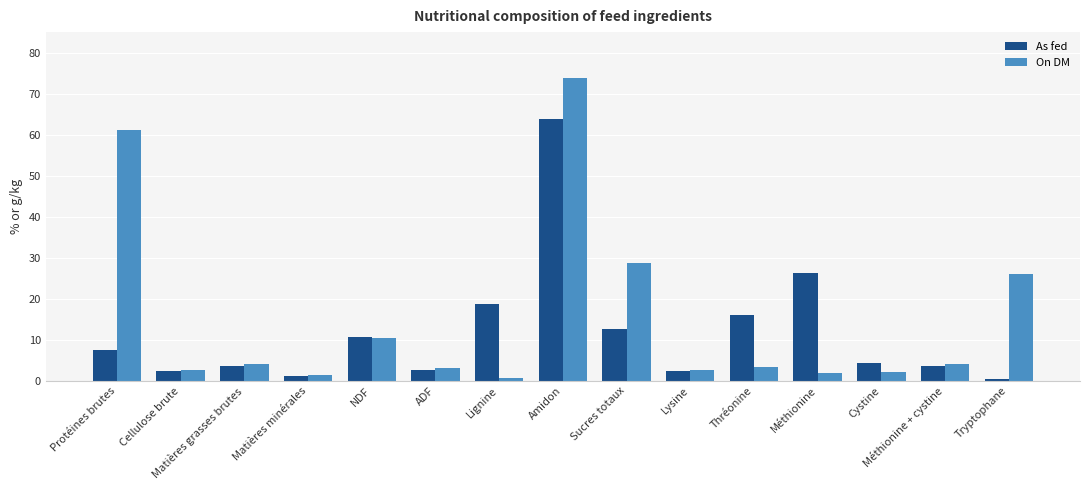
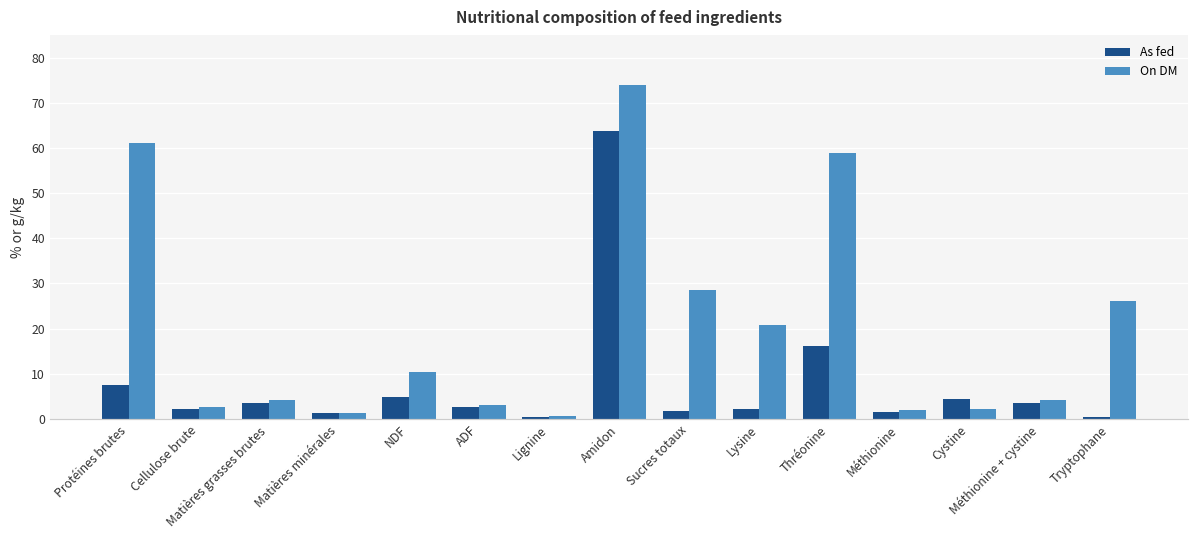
  {
    "As fed": {
      "Protéines brutes": 8,
      "Cellulose brute": 2,
      "Matières grasses brutes": 4,
      "Matières minérales": 1,
-     "NDF": 11,
+     "NDF": 5,
      "ADF": 3,
-     "Lignine": 19,
+     "Lignine": 1,
      "Amidon": 64,
-     "Sucres totaux": 13,
+     "Sucres totaux": 2,
      "Lysine": 2,
      "Thréonine": 16,
-     "Méthionine": 26,
+     "Méthionine": 2,
      "Cystine": 4,
      "Méthionine + cystine": 4
    },
    "On DM": {
      "Protéines brutes": 61,
      "Cellulose brute": 3,
      "Matières grasses brutes": 4,
      "Matières minérales": 1,
      "NDF": 10,
      "ADF": 3,
      "Amidon": 74,
      "Sucres totaux": 29,
-     "Lysine": 3,
-     "Thréonine": 3,
+     "Lysine": 21,
+     "Thréonine": 59,
      "Méthionine": 2,
      "Cystine": 2,
      "Méthionine + cystine": 4,
      "Tryptophane": 26
    }
  }
